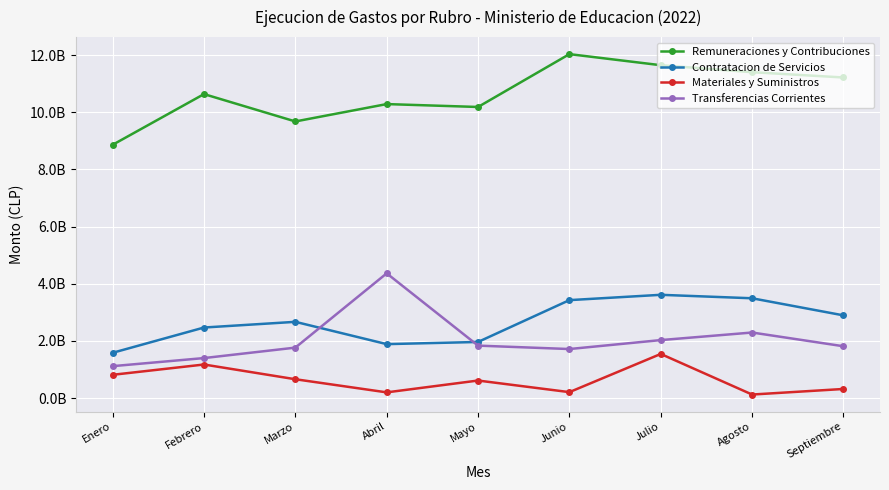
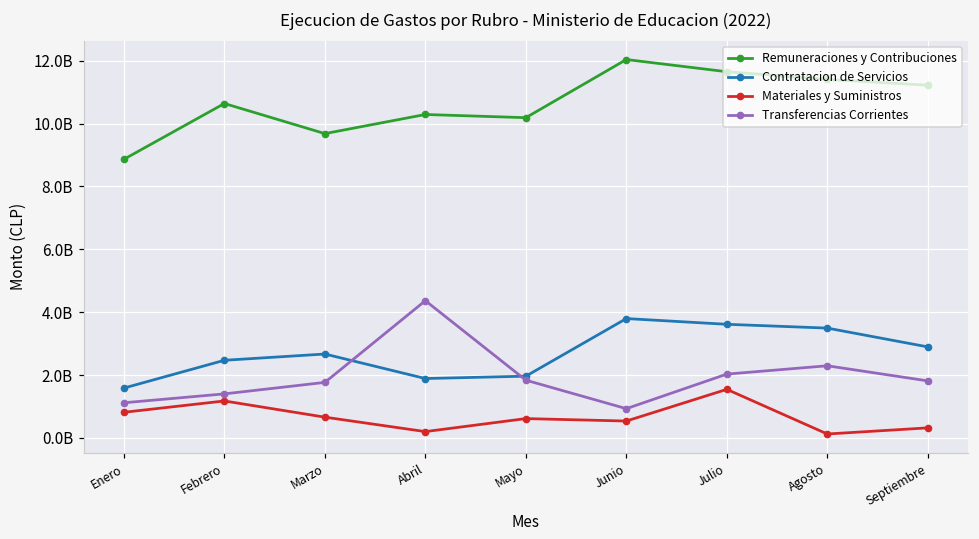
  {
    "Remuneraciones y Contribuciones": {
      "Enero": 8900000000,
      "Febrero": 10600000000,
      "Marzo": 9700000000,
      "Abril": 10300000000,
      "Mayo": 10200000000,
      "Junio": 12000000000
    },
    "Contratacion de Servicios": {
      "Enero": 1600000000,
      "Febrero": 2500000000,
      "Marzo": 2700000000,
      "Abril": 1900000000,
      "Mayo": 2000000000,
-     "Junio": 3400000000,
+     "Junio": 3800000000,
      "Julio": 3600000000,
      "Agosto": 3500000000,
      "Septiembre": 2900000000
    },
    "Materiales y Suministros": {
      "Enero": 800000000,
      "Febrero": 1200000000,
      "Marzo": 700000000,
      "Abril": 200000000,
      "Mayo": 600000000,
-     "Junio": 200000000,
+     "Junio": 500000000,
      "Julio": 1500000000,
      "Agosto": 100000000,
      "Septiembre": 300000000
    },
    "Transferencias Corrientes": {
      "Enero": 1100000000,
      "Febrero": 1400000000,
      "Marzo": 1800000000,
      "Abril": 4400000000,
      "Mayo": 1800000000,
-     "Junio": 1700000000,
+     "Junio": 900000000,
      "Julio": 2000000000,
      "Agosto": 2300000000,
      "Septiembre": 1800000000
    }
  }
